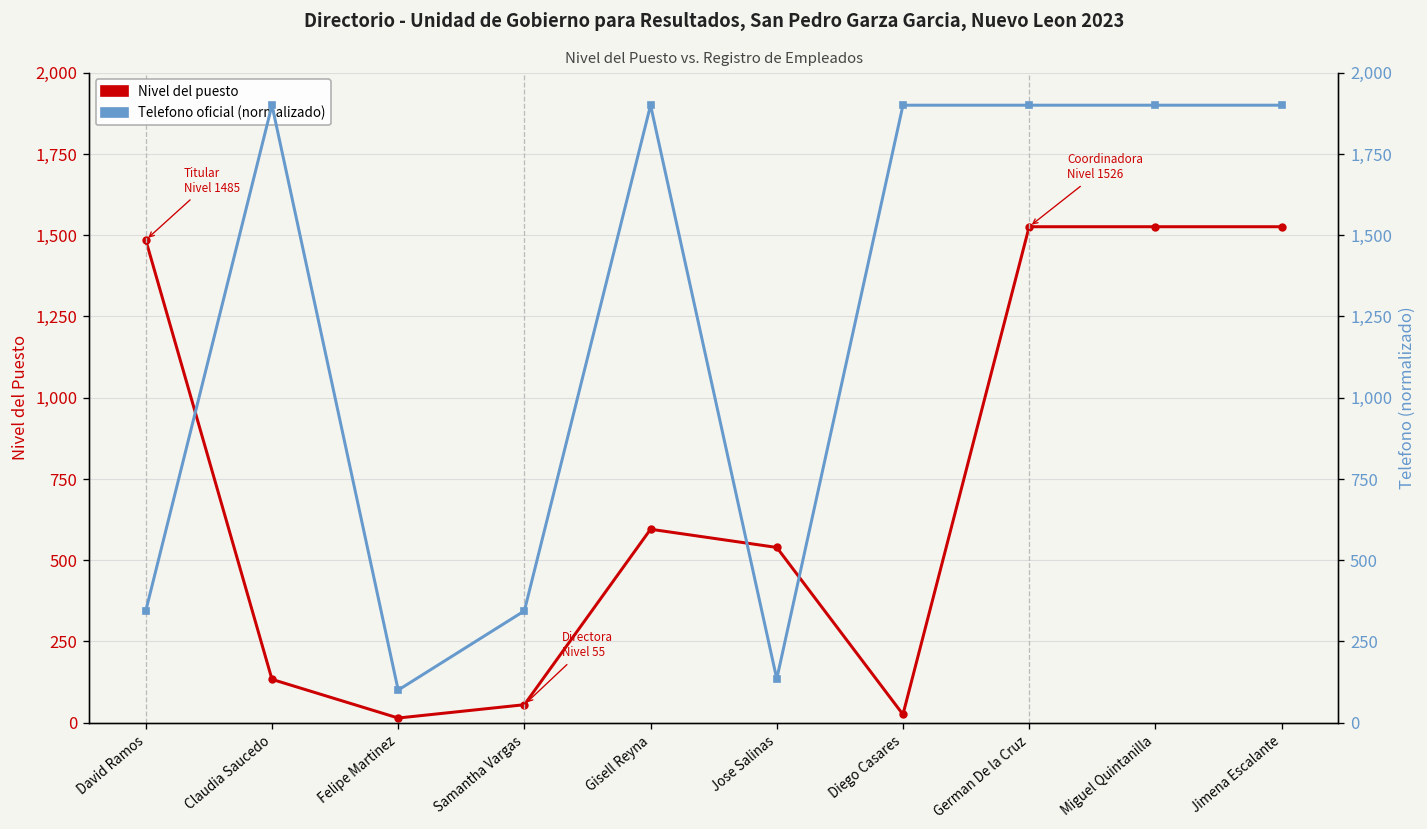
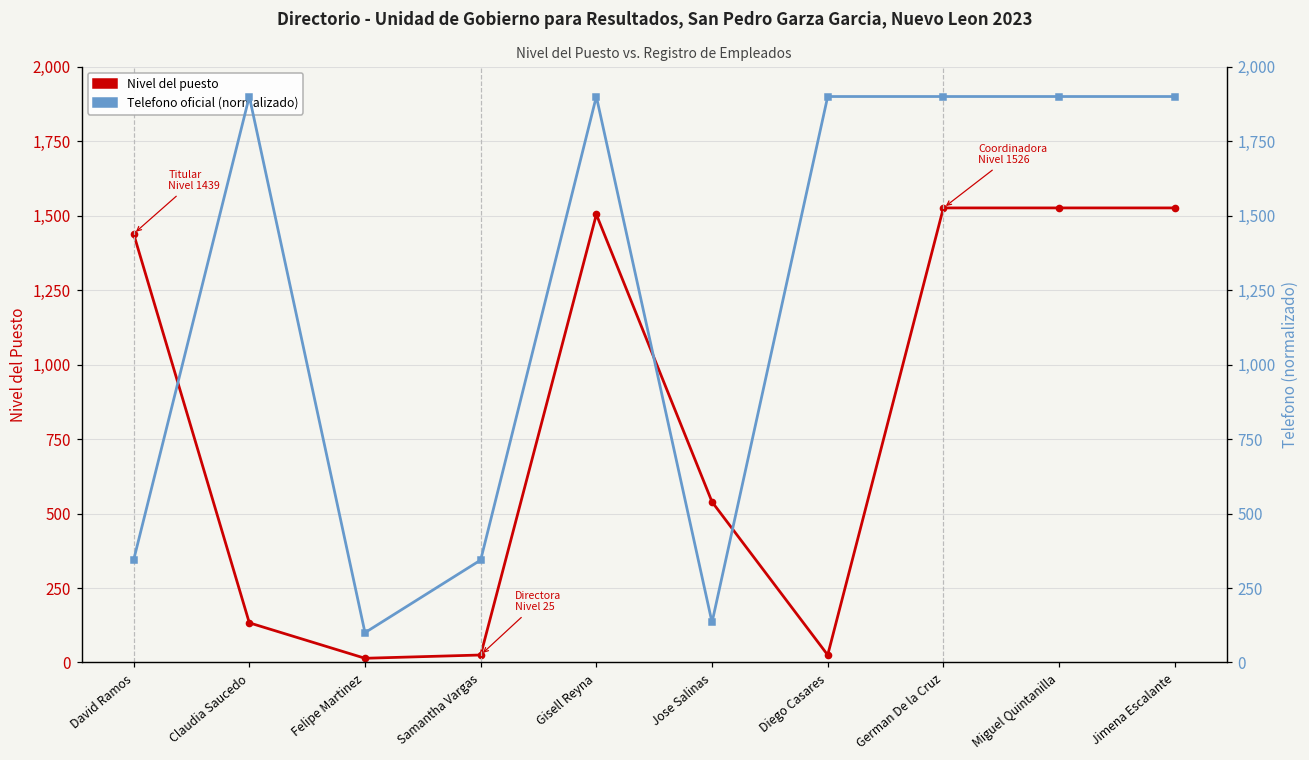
  {
    "Nivel del puesto": {
-     "David Ramos": "1485",
-     "Samantha Vargas": "55",
-     "Gisell Reyna": "600",
+     "David Ramos": "1439",
+     "Samantha Vargas": "25",
+     "Gisell Reyna": "1,500",
      "German De la Cruz": "1526"
    },
    "Telefono oficial (normalizado)": {
      "David Ramos": "340",
      "Felipe Martinez": "100",
      "Samantha Vargas": "340",
      "Gisell Reyna": "1,900",
      "Jose Salinas": "130",
      "Diego Casares": "1,900",
      "German De la Cruz": "1,900",
      "Miguel Quintanilla": "1,900",
      "Jimena Escalante": "1,900"
    }
  }
